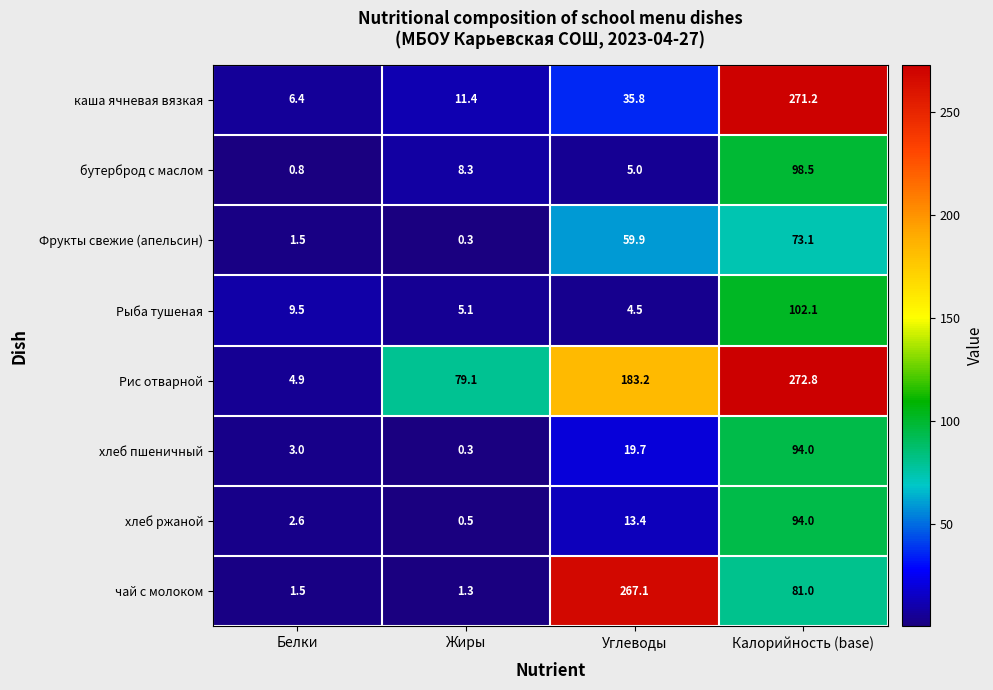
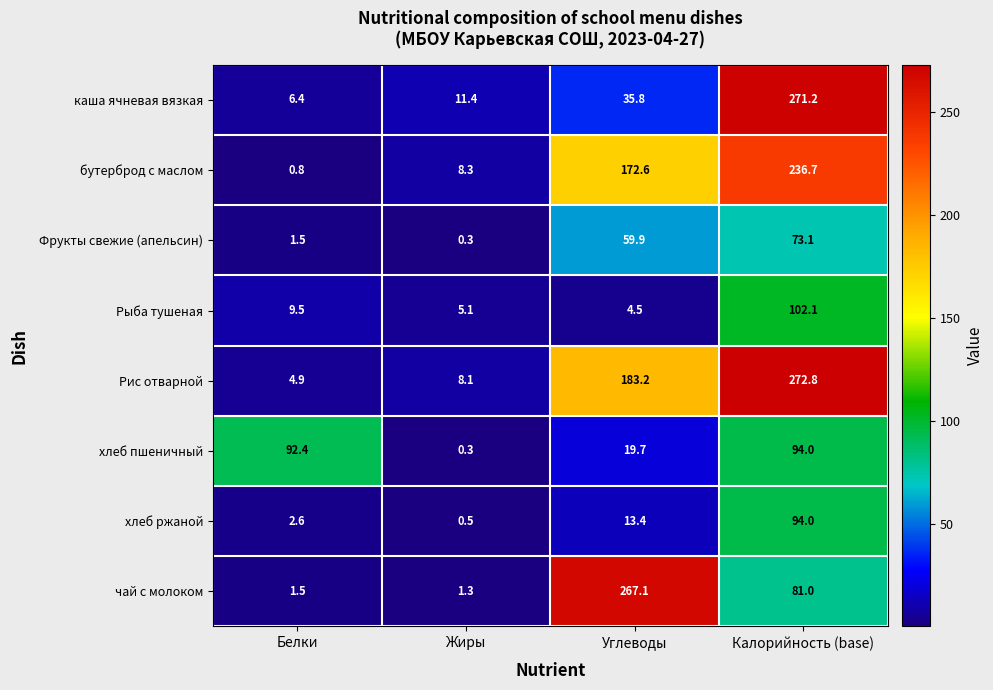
  {
    "каша ячневая вязкая": {
      "Белки": 6.4,
      "Жиры": 11.4,
      "Углеводы": 35.8,
      "Калорийность (base)": 271.2
    },
    "бутерброд с маслом": {
      "Белки": 0.8,
      "Жиры": 8.3,
-     "Углеводы": 5.0,
-     "Калорийность (base)": 98.5
+     "Углеводы": 172.6,
+     "Калорийность (base)": 236.7
    },
    "Фрукты свежие (апельсин)": {
      "Белки": 1.5,
      "Жиры": 0.3,
      "Углеводы": 59.9,
      "Калорийность (base)": 73.1
    },
    "Рыба тушеная": {
      "Белки": 9.5,
      "Жиры": 5.1,
      "Углеводы": 4.5,
      "Калорийность (base)": 102.1
    },
    "Рис отварной": {
      "Белки": 4.9,
-     "Жиры": 79.1,
+     "Жиры": 8.1,
      "Углеводы": 183.2,
      "Калорийность (base)": 272.8
    },
    "хлеб пшеничный": {
-     "Белки": 3.0,
+     "Белки": 92.4,
      "Жиры": 0.3,
      "Углеводы": 19.7,
      "Калорийность (base)": 94.0
    },
    "хлеб ржаной": {
      "Белки": 2.6,
      "Жиры": 0.5,
      "Углеводы": 13.4,
      "Калорийность (base)": 94.0
    },
    "чай с молоком": {
      "Белки": 1.5,
      "Жиры": 1.3,
      "Углеводы": 267.1,
      "Калорийность (base)": 81.0
    }
  }
